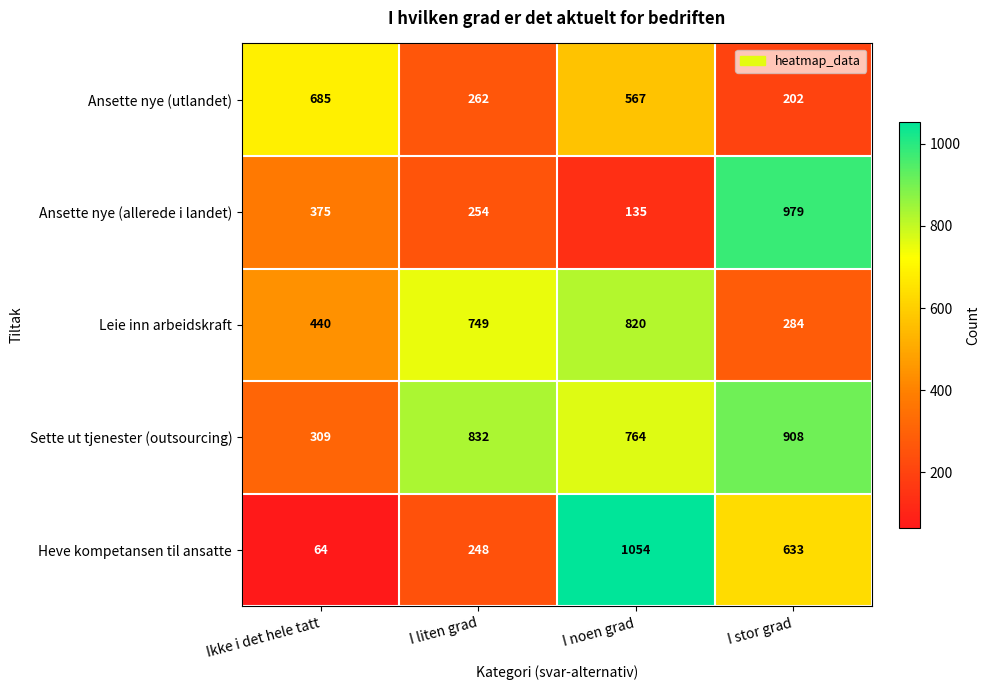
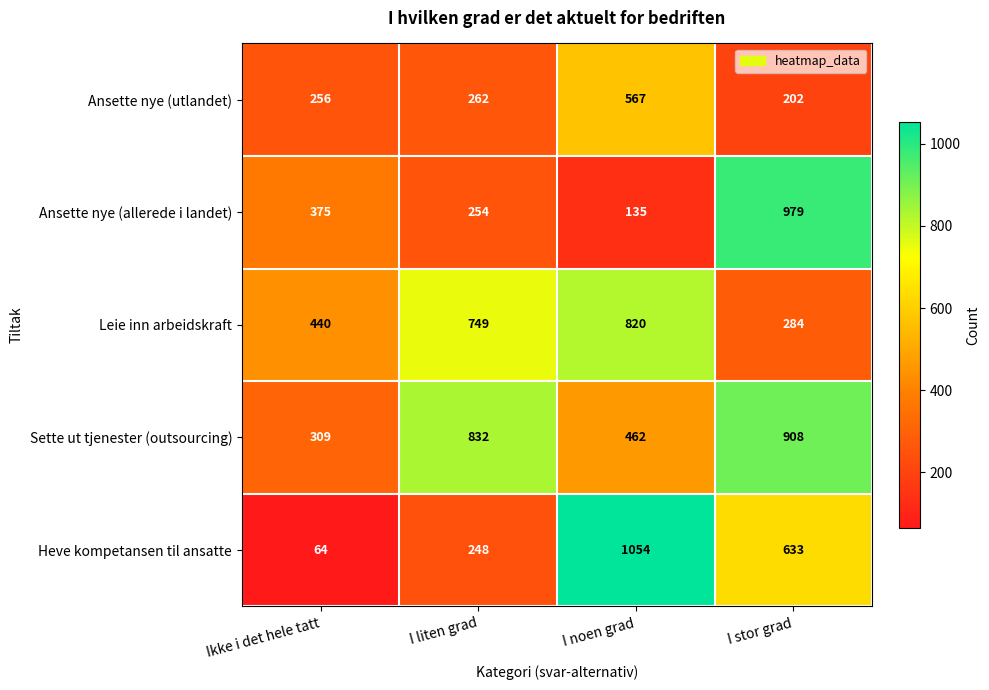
  {
    "Ansette nye (utlandet)": {
-     "Ikke i det hele tatt": 685,
+     "Ikke i det hele tatt": 256,
      "I liten grad": 262,
      "I noen grad": 567,
      "I stor grad": 202
    },
    "Ansette nye (allerede i landet)": {
      "Ikke i det hele tatt": 375,
      "I liten grad": 254,
      "I noen grad": 135,
      "I stor grad": 979
    },
    "Leie inn arbeidskraft": {
      "Ikke i det hele tatt": 440,
      "I liten grad": 749,
      "I noen grad": 820,
      "I stor grad": 284
    },
    "Sette ut tjenester (outsourcing)": {
      "Ikke i det hele tatt": 309,
      "I liten grad": 832,
-     "I noen grad": 764,
+     "I noen grad": 462,
      "I stor grad": 908
    },
    "Heve kompetansen til ansatte": {
      "Ikke i det hele tatt": 64,
      "I liten grad": 248,
      "I noen grad": 1054,
      "I stor grad": 633
    }
  }
